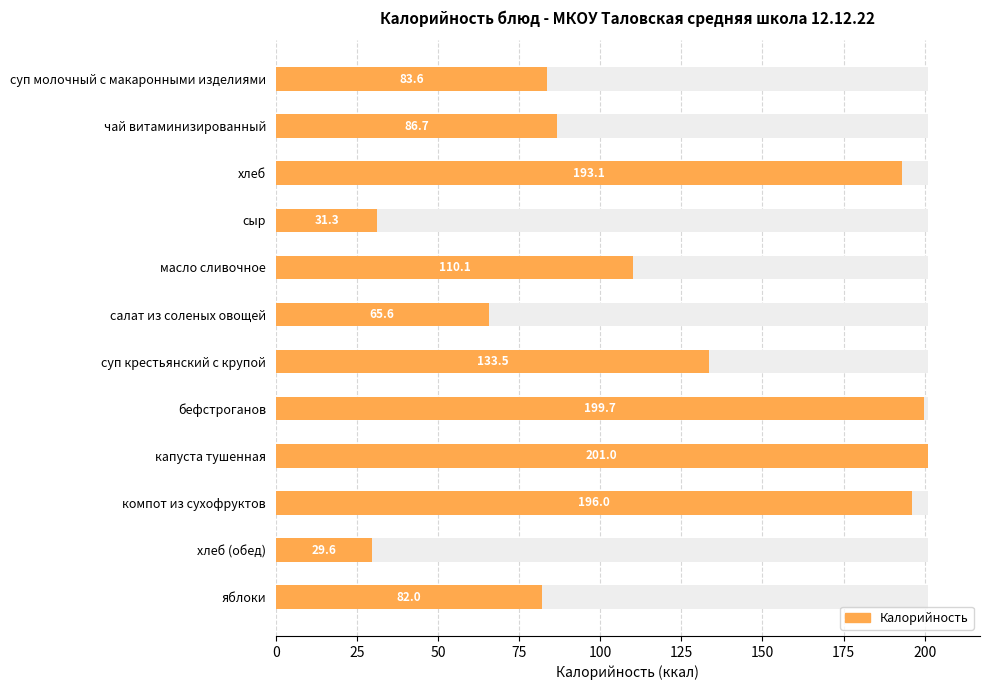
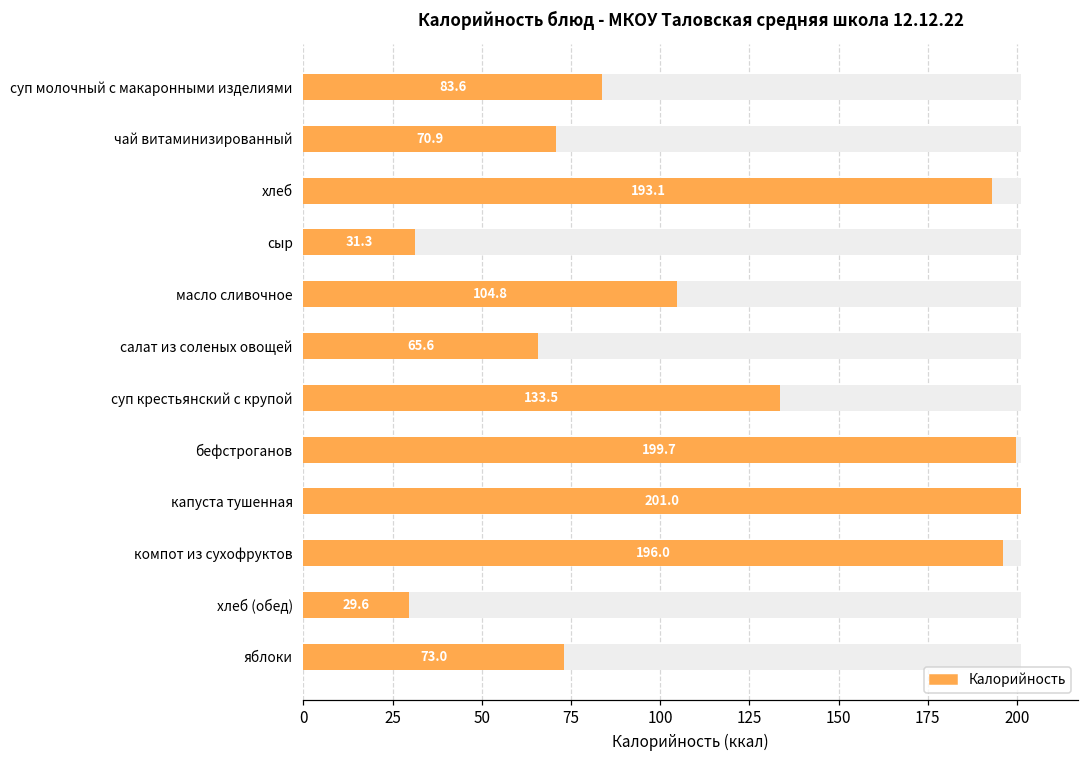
  {
    "Калорийность": {
-     "чай витаминизированный": 86.7,
-     "масло сливочное": 110.1,
+     "чай витаминизированный": 70.9,
+     "масло сливочное": 104.8,
      "капуста тушенная": 201.0,
-     "яблоки": 82.0
+     "яблоки": 73.0
    }
  }
